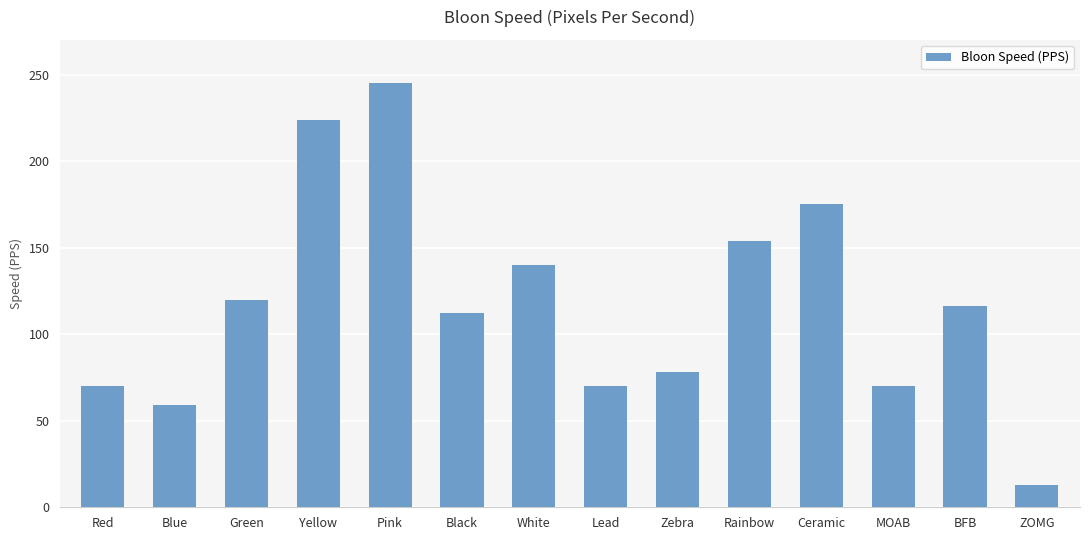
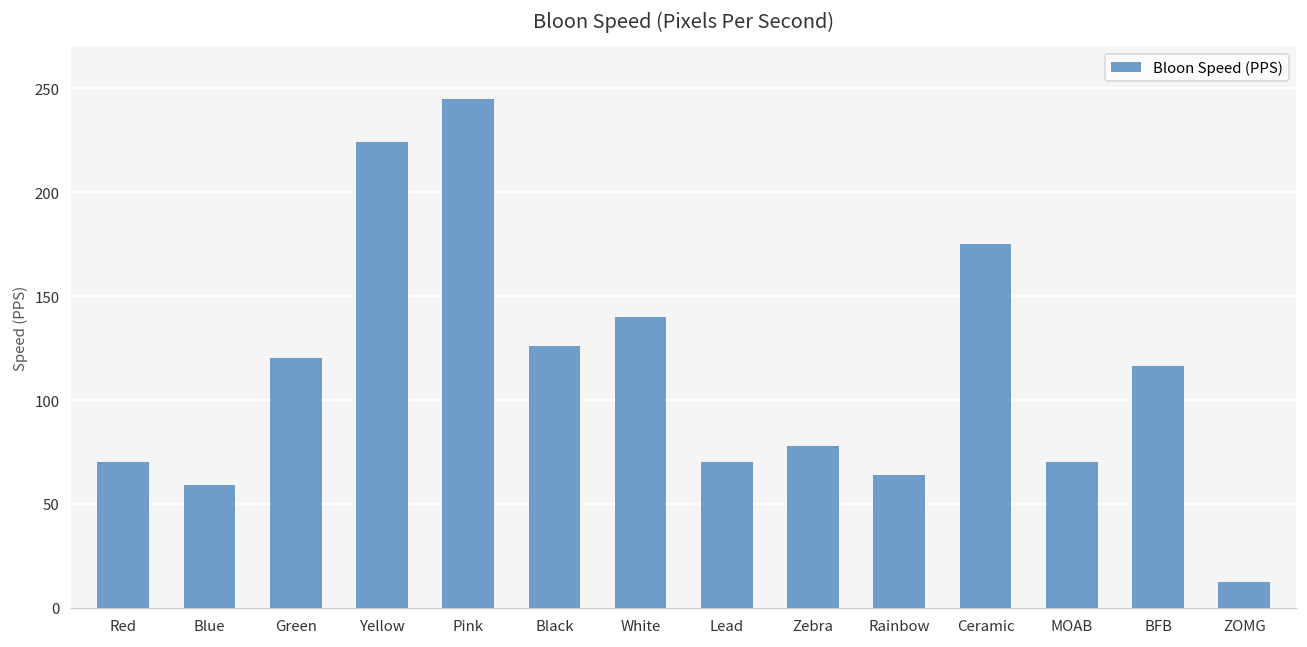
  {
    "Red": 70,
    "Blue": 59,
    "Green": 120,
    "Yellow": 224,
    "Pink": 245,
-   "Black": 112,
+   "Black": 126,
    "White": 140,
    "Lead": 70,
    "Zebra": 78,
-   "Rainbow": 154,
+   "Rainbow": 64,
    "Ceramic": 175,
    "MOAB": 70,
    "BFB": 116,
    "ZOMG": 13
  }
